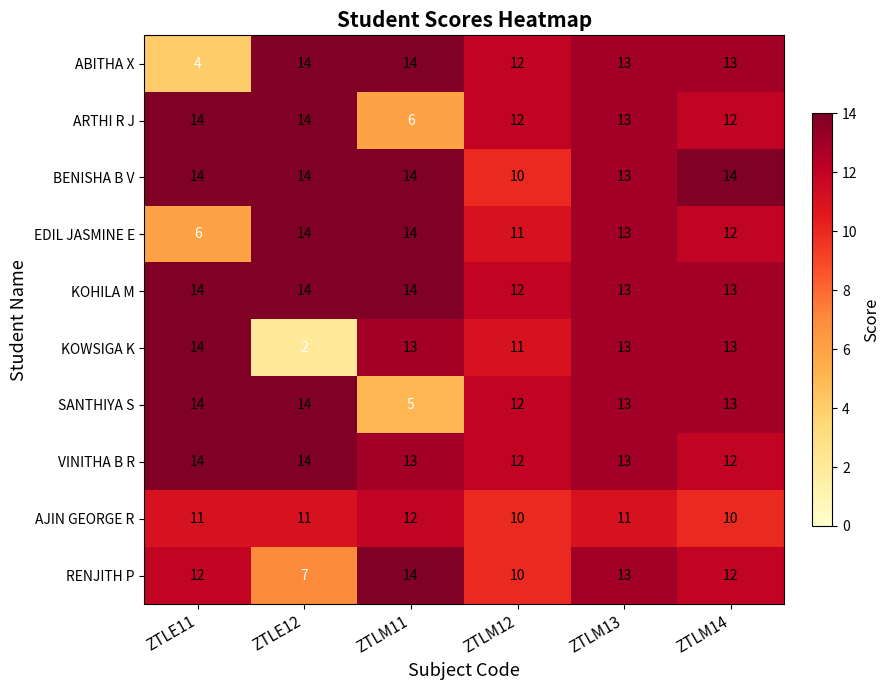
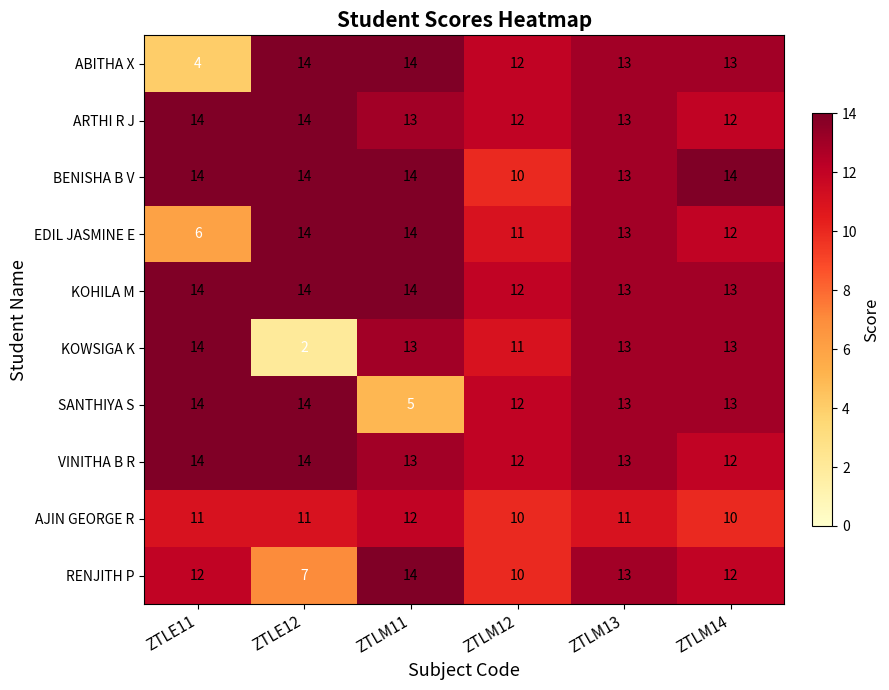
  {
    "ABITHA X": {
      "ZTLE11": 4,
      "ZTLE12": 14,
      "ZTLM11": 14,
      "ZTLM12": 12,
      "ZTLM13": 13,
      "ZTLM14": 13
    },
    "ARTHI R J": {
      "ZTLE11": 14,
      "ZTLE12": 14,
-     "ZTLM11": 6,
+     "ZTLM11": 13,
      "ZTLM12": 12,
      "ZTLM13": 13,
      "ZTLM14": 12
    },
    "BENISHA B V": {
      "ZTLE11": 14,
      "ZTLE12": 14,
      "ZTLM11": 14,
      "ZTLM12": 10,
      "ZTLM13": 13,
      "ZTLM14": 14
    },
    "EDIL JASMINE E": {
      "ZTLE11": 6,
      "ZTLE12": 14,
      "ZTLM11": 14,
      "ZTLM12": 11,
      "ZTLM13": 13,
      "ZTLM14": 12
    },
    "KOHILA M": {
      "ZTLE11": 14,
      "ZTLE12": 14,
      "ZTLM11": 14,
      "ZTLM12": 12,
      "ZTLM13": 13,
      "ZTLM14": 13
    },
    "KOWSIGA K": {
      "ZTLE11": 14,
      "ZTLE12": 2,
      "ZTLM11": 13,
      "ZTLM12": 11,
      "ZTLM13": 13,
      "ZTLM14": 13
    },
    "SANTHIYA S": {
      "ZTLE11": 14,
      "ZTLE12": 14,
      "ZTLM11": 5,
      "ZTLM12": 12,
      "ZTLM13": 13,
      "ZTLM14": 13
    },
    "VINITHA B R": {
      "ZTLE11": 14,
      "ZTLE12": 14,
      "ZTLM11": 13,
      "ZTLM12": 12,
      "ZTLM13": 13,
      "ZTLM14": 12
    },
    "AJIN GEORGE R": {
      "ZTLE11": 11,
      "ZTLE12": 11,
      "ZTLM11": 12,
      "ZTLM12": 10,
      "ZTLM13": 11,
      "ZTLM14": 10
    },
    "RENJITH P": {
      "ZTLE11": 12,
      "ZTLE12": 7,
      "ZTLM11": 14,
      "ZTLM12": 10,
      "ZTLM13": 13,
      "ZTLM14": 12
    }
  }
